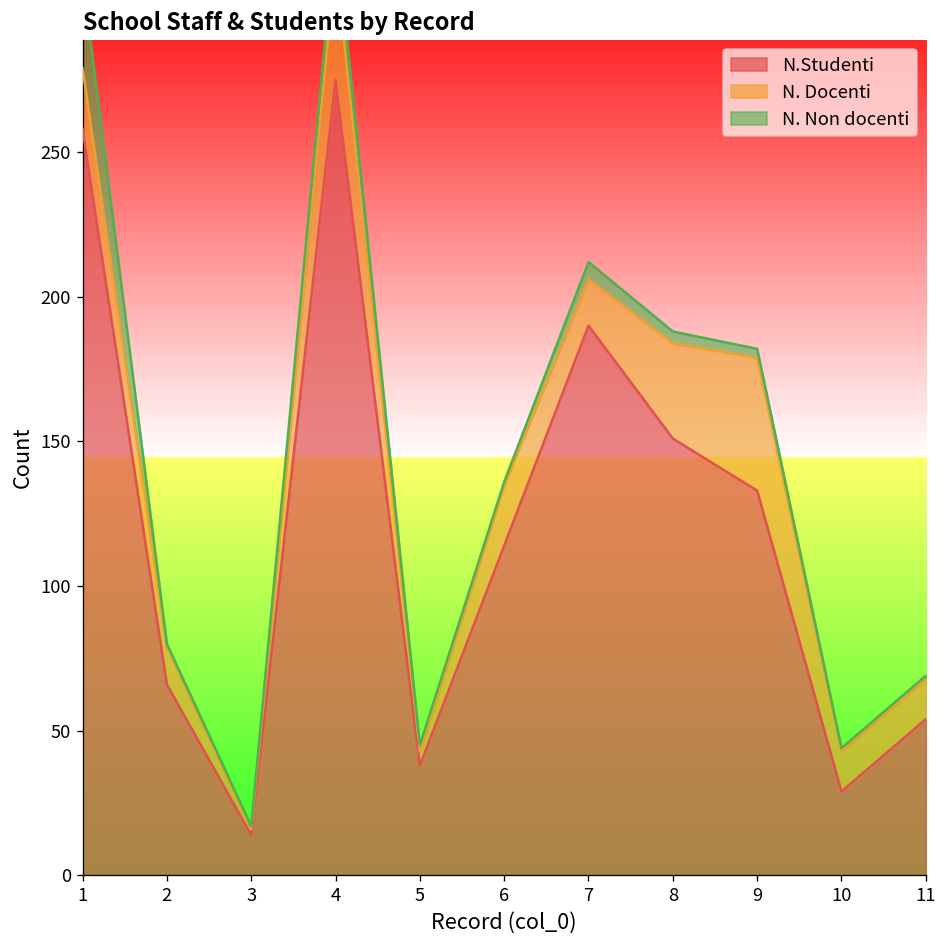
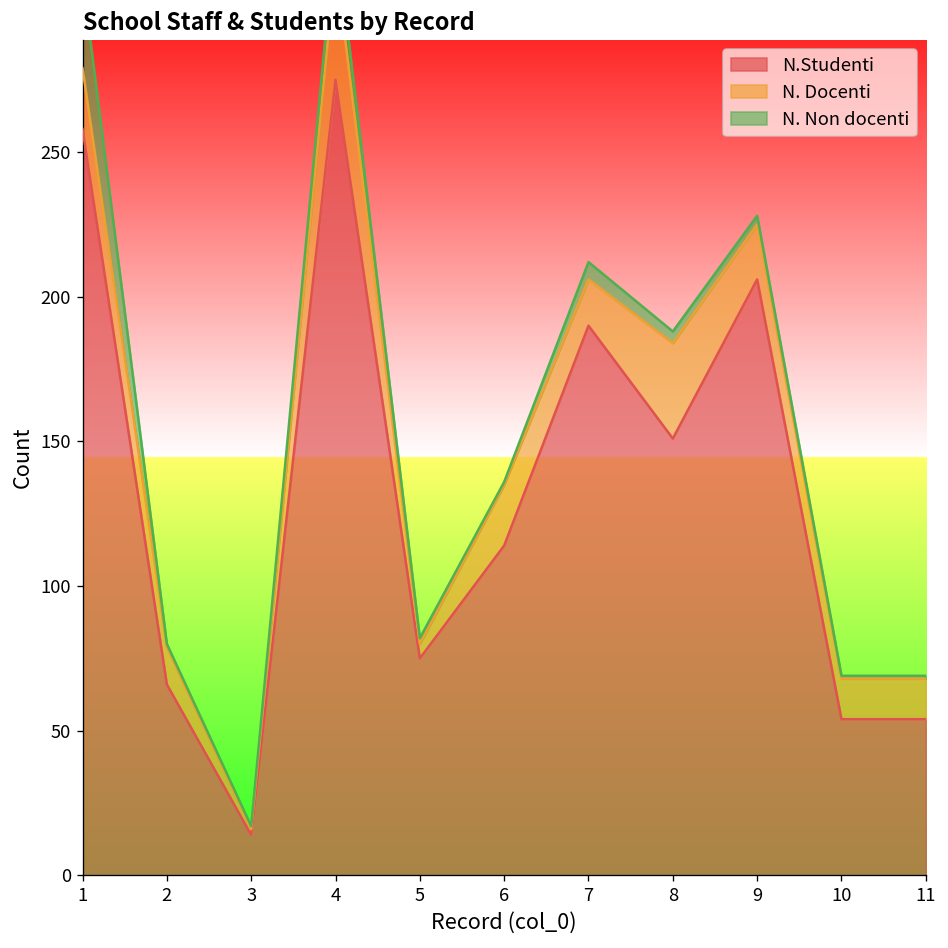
  {
    "N.Studenti": {
      "1": 258,
      "2": 66,
      "3": 14,
      "4": 275,
-     "5": 38,
+     "5": 75,
      "6": 114,
      "7": 190,
      "8": 151,
-     "9": 133,
-     "10": 29,
+     "9": 206,
+     "10": 54,
      "11": 54
    },
    "N. Docenti": {
      "1": 21,
      "5": 5,
      "7": 16,
      "8": 33,
-     "9": 46
+     "9": 19
    },
    "N. Non docenti": {
      "5": 2,
      "7": 6,
      "8": 4,
      "9": 3
    }
  }
